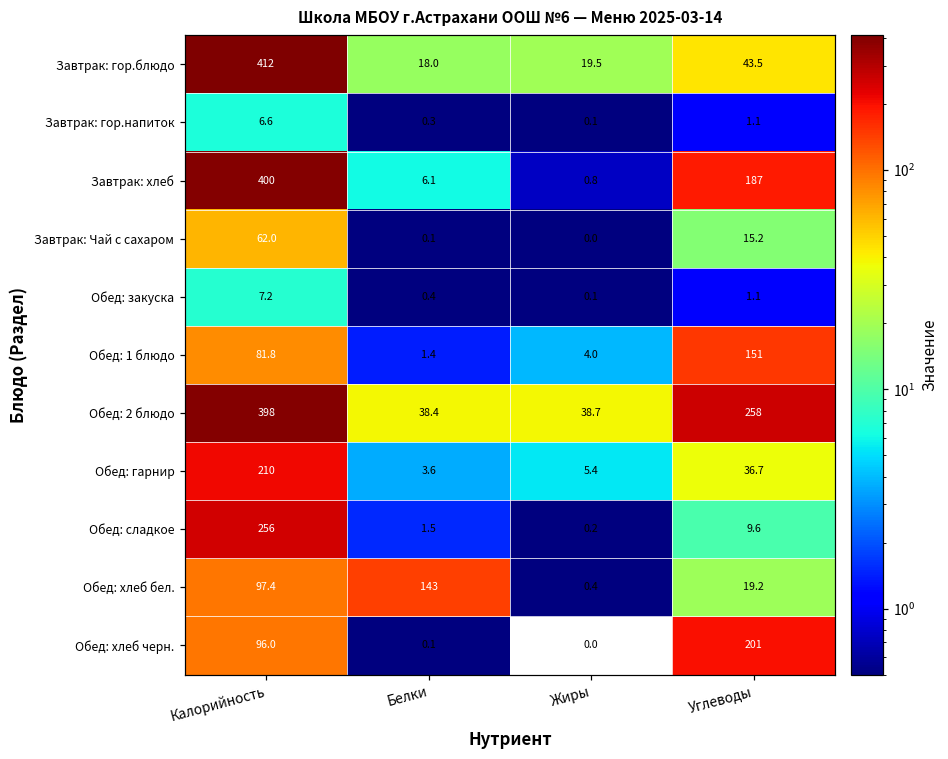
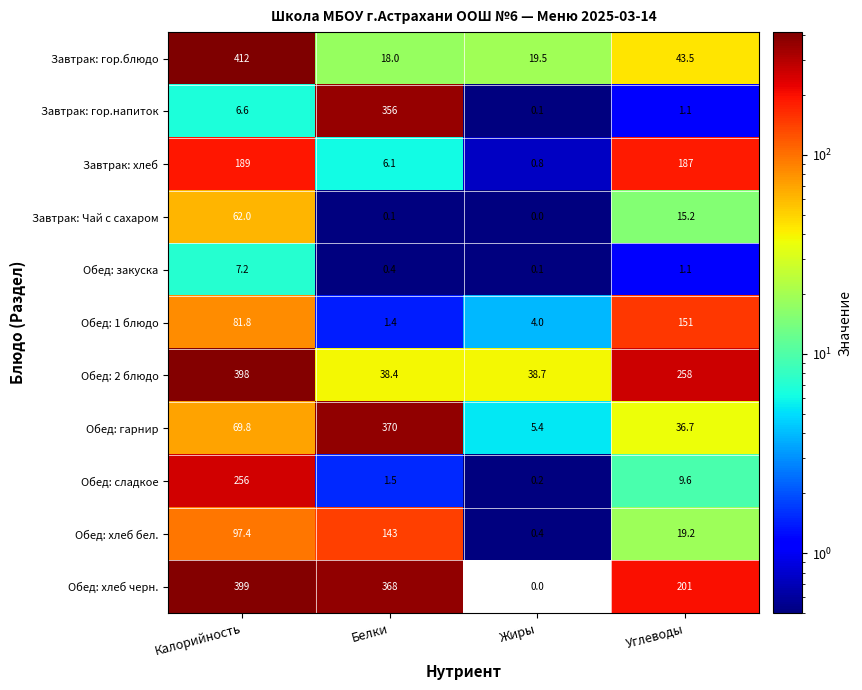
  {
    "Завтрак: гор.блюдо": {
      "Калорийность": 412,
      "Белки": 18.0,
      "Жиры": 19.5,
      "Углеводы": 43.5
    },
    "Завтрак: гор.напиток": {
      "Калорийность": 6.6,
-     "Белки": 0.3,
+     "Белки": 356,
      "Жиры": 0.1,
      "Углеводы": 1.1
    },
    "Завтрак: хлеб": {
-     "Калорийность": 400,
+     "Калорийность": 189,
      "Белки": 6.1,
      "Жиры": 0.8,
      "Углеводы": 187
    },
    "Завтрак: Чай с сахаром": {
      "Калорийность": 62.0,
      "Белки": 0.1,
      "Жиры": 0.0,
      "Углеводы": 15.2
    },
    "Обед: закуска": {
      "Калорийность": 7.2,
      "Белки": 0.4,
      "Жиры": 0.1,
      "Углеводы": 1.1
    },
    "Обед: 1 блюдо": {
      "Калорийность": 81.8,
      "Белки": 1.4,
      "Жиры": 4.0,
      "Углеводы": 151
    },
    "Обед: 2 блюдо": {
      "Калорийность": 398,
      "Белки": 38.4,
      "Жиры": 38.7,
      "Углеводы": 258
    },
    "Обед: гарнир": {
-     "Калорийность": 210,
-     "Белки": 3.6,
+     "Калорийность": 69.8,
+     "Белки": 370,
      "Жиры": 5.4,
      "Углеводы": 36.7
    },
    "Обед: сладкое": {
      "Калорийность": 256,
      "Белки": 1.5,
      "Жиры": 0.2,
      "Углеводы": 9.6
    },
    "Обед: хлеб бел.": {
      "Калорийность": 97.4,
      "Белки": 143,
      "Жиры": 0.4,
      "Углеводы": 19.2
    },
    "Обед: хлеб черн.": {
-     "Калорийность": 96.0,
-     "Белки": 0.1,
+     "Калорийность": 399,
+     "Белки": 368,
      "Жиры": 0.0,
      "Углеводы": 201
    }
  }
